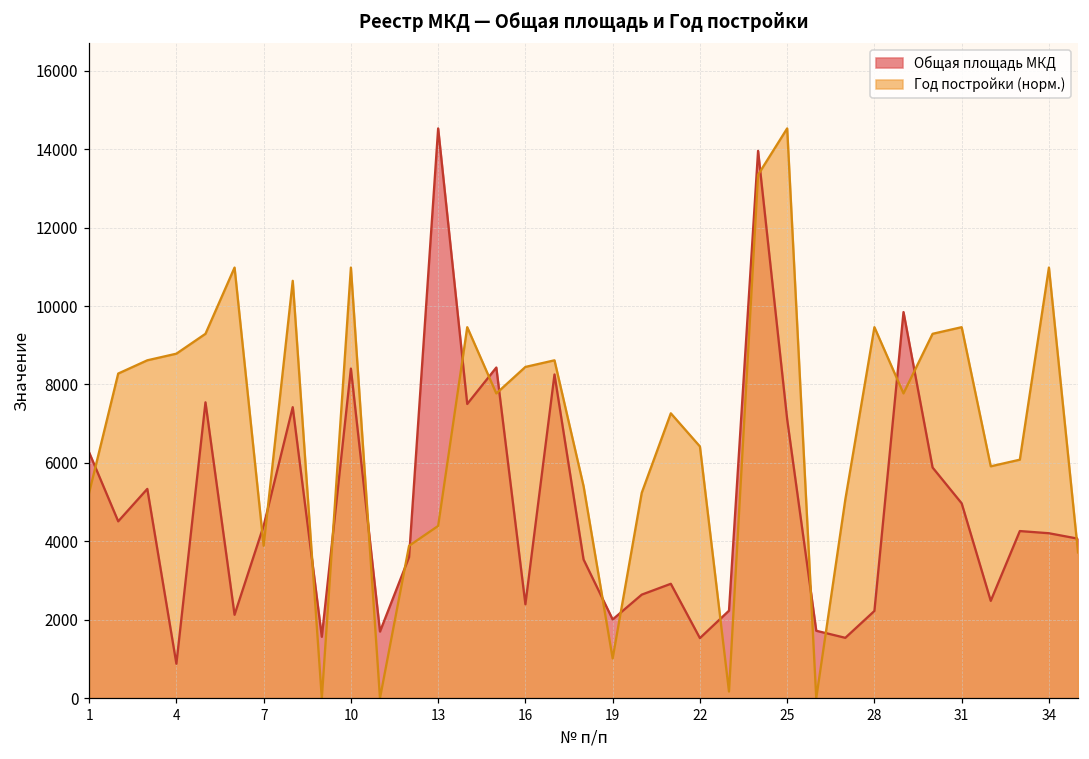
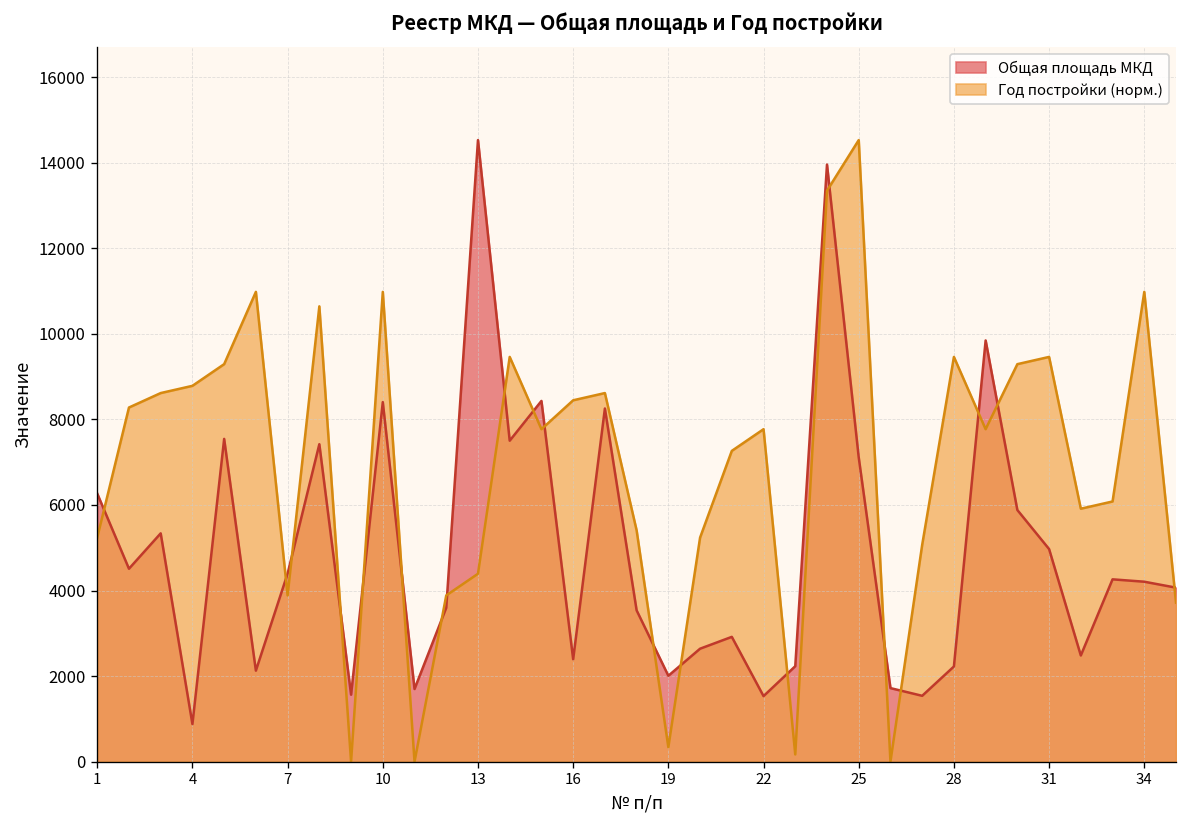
  {
    "Общая площадь МКД": {
      "1": 6300,
      "4": 900,
      "7": 4400,
      "10": 8400,
      "13": 14500,
      "16": 2400,
      "19": 2000,
      "22": 1500,
      "25": 7100,
      "28": 2200,
      "31": 5000,
      "34": 4200
    },
    "Год постройки (норм.)": {
      "1": 5200,
      "4": 8800,
      "7": 3900,
      "10": 11000,
      "13": 4400,
      "16": 8400,
-     "19": 1000,
-     "22": 6400,
+     "19": 300,
+     "22": 7800,
      "25": 14500,
      "28": 9500,
      "31": 9500,
      "34": 11000
    }
  }
